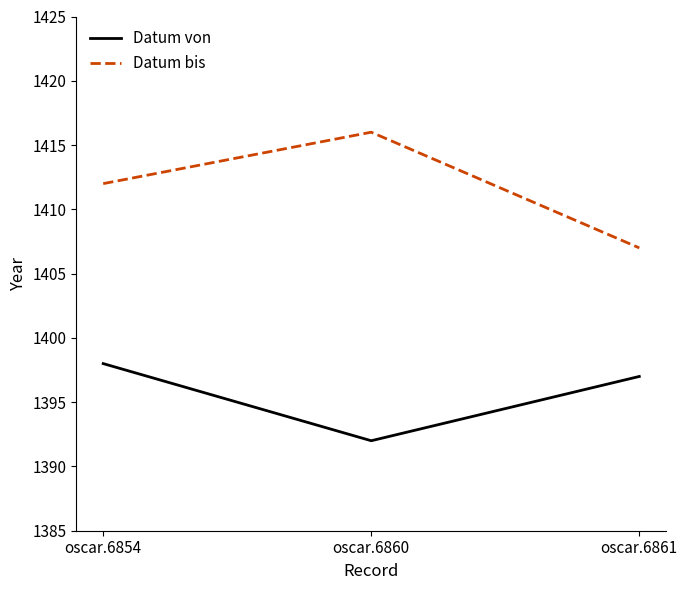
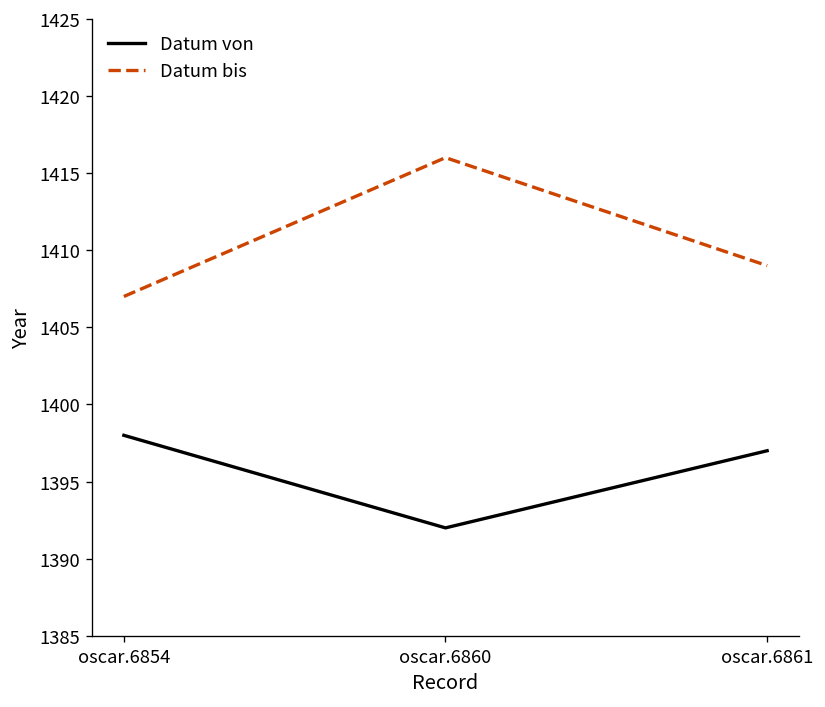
  {
    "Datum von": {
      "oscar.6854": 1398,
      "oscar.6860": 1392,
      "oscar.6861": 1397
    },
    "Datum bis": {
-     "oscar.6854": 1412,
+     "oscar.6854": 1407,
      "oscar.6860": 1416,
-     "oscar.6861": 1407
+     "oscar.6861": 1409
    }
  }
